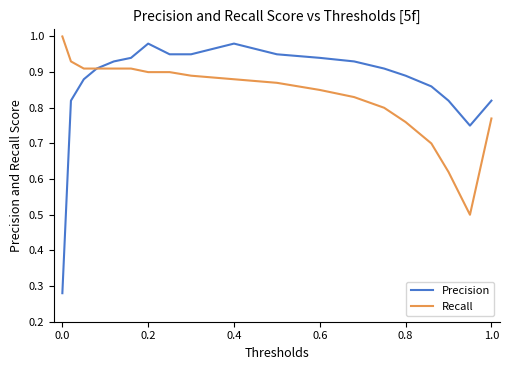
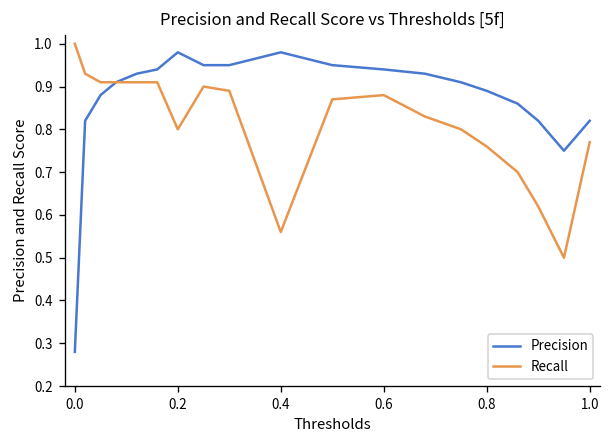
  {
    "Precision": {
      "0.0": 0.28,
      "0.2": 0.98,
      "0.4": 0.98,
      "0.6": 0.94,
      "0.8": 0.89,
      "1.0": 0.82
    },
    "Recall": {
      "0.0": 1.00,
-     "0.2": 0.9,
-     "0.4": 0.88,
-     "0.6": 0.85,
+     "0.2": 0.8,
+     "0.4": 0.56,
+     "0.6": 0.88,
      "0.8": 0.76,
      "1.0": 0.77
    }
  }
